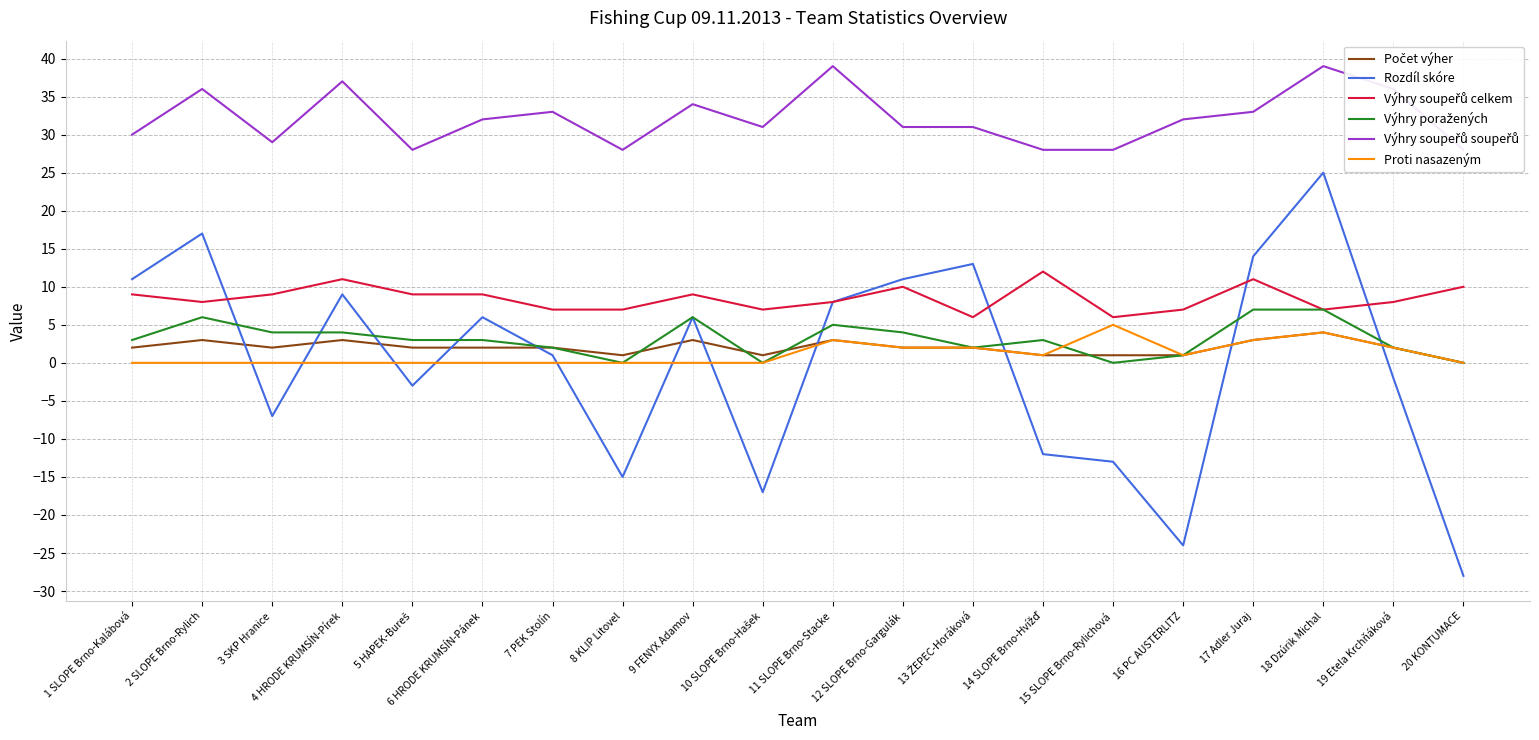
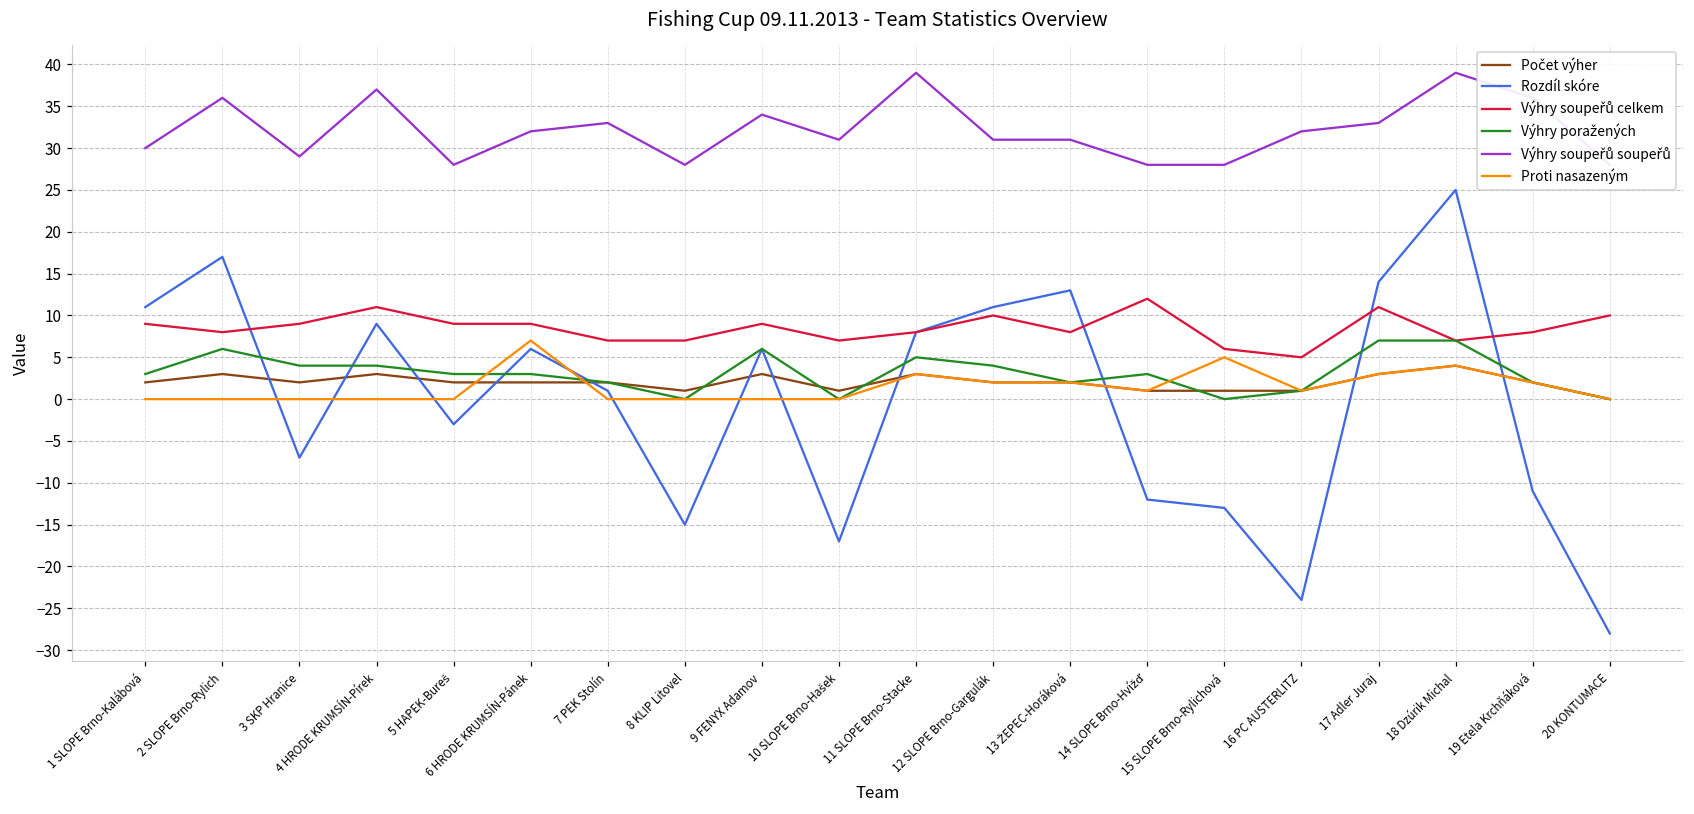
  {
    "Počet výher": {
      "1 SLOPE Brno-Kalábová": 2,
      "2 SLOPE Brno-Rylich": 3,
      "3 SKP Hranice": 2,
      "4 HRODE KRUMSÍN-Pírek": 3,
      "5 HAPEK-Bureš": 2,
      "6 HRODE KRUMSÍN-Pánek": 2,
      "8 KLIP Litovel": 1,
      "9 FENYX Adamov": 3,
      "10 SLOPE Brno-Hašek": 1,
      "15 SLOPE Brno-Rylichová": 1
    },
    "Rozdíl skóre": {
      "1 SLOPE Brno-Kalábová": 11,
      "2 SLOPE Brno-Rylich": 17,
      "3 SKP Hranice": -7,
      "4 HRODE KRUMSÍN-Pírek": 9,
      "5 HAPEK-Bureš": -3,
      "6 HRODE KRUMSÍN-Pánek": 6,
      "7 PEK Stolín": 1,
      "8 KLIP Litovel": -15,
      "10 SLOPE Brno-Hašek": -17,
      "12 SLOPE Brno-Gargulák": 11,
      "13 ŽEPEC-Horáková": 13,
      "14 SLOPE Brno-Hvížď": -12,
      "15 SLOPE Brno-Rylichová": -13,
      "16 PC AUSTERLITZ": -24,
      "17 Adler Juraj": 14,
      "18 Dzúrik Michal": 25,
-     "19 Etela Krchňáková": -2,
+     "19 Etela Krchňáková": -11,
      "20 KONTUMACE": -28
    },
    "Výhry soupeřů celkem": {
      "1 SLOPE Brno-Kalábová": 9,
      "2 SLOPE Brno-Rylich": 8,
      "3 SKP Hranice": 9,
      "4 HRODE KRUMSÍN-Pírek": 11,
      "5 HAPEK-Bureš": 9,
      "6 HRODE KRUMSÍN-Pánek": 9,
      "7 PEK Stolín": 7,
      "8 KLIP Litovel": 7,
      "9 FENYX Adamov": 9,
      "10 SLOPE Brno-Hašek": 7,
      "12 SLOPE Brno-Gargulák": 10,
-     "13 ŽEPEC-Horáková": 6,
+     "13 ŽEPEC-Horáková": 8,
      "14 SLOPE Brno-Hvížď": 12,
      "15 SLOPE Brno-Rylichová": 6,
-     "16 PC AUSTERLITZ": 7,
+     "16 PC AUSTERLITZ": 5,
      "17 Adler Juraj": 11,
      "19 Etela Krchňáková": 8,
      "20 KONTUMACE": 10
    },
    "Výhry poražených": {
      "1 SLOPE Brno-Kalábová": 3,
      "2 SLOPE Brno-Rylich": 6,
      "3 SKP Hranice": 4,
      "4 HRODE KRUMSÍN-Pírek": 4,
      "5 HAPEK-Bureš": 3,
      "6 HRODE KRUMSÍN-Pánek": 3,
      "11 SLOPE Brno-Stacke": 5,
      "12 SLOPE Brno-Gargulák": 4,
      "14 SLOPE Brno-Hvížď": 3,
      "15 SLOPE Brno-Rylichová": 0,
      "17 Adler Juraj": 7
    },
    "Výhry soupeřů soupeřů": {
      "1 SLOPE Brno-Kalábová": 30,
      "2 SLOPE Brno-Rylich": 36,
      "3 SKP Hranice": 29,
      "4 HRODE KRUMSÍN-Pírek": 37,
      "5 HAPEK-Bureš": 28,
      "6 HRODE KRUMSÍN-Pánek": 32,
      "7 PEK Stolín": 33,
      "8 KLIP Litovel": 28,
      "9 FENYX Adamov": 34,
      "10 SLOPE Brno-Hašek": 31,
      "11 SLOPE Brno-Stacke": 39,
      "12 SLOPE Brno-Gargulák": 31,
      "13 ŽEPEC-Horáková": 31,
      "14 SLOPE Brno-Hvížď": 28,
      "15 SLOPE Brno-Rylichová": 28,
      "16 PC AUSTERLITZ": 32,
      "17 Adler Juraj": 33,
      "18 Dzúrik Michal": 39
    },
    "Proti nasazeným": {
      "1 SLOPE Brno-Kalábová": 0,
      "2 SLOPE Brno-Rylich": 0,
      "3 SKP Hranice": 0,
      "4 HRODE KRUMSÍN-Pírek": 0,
      "5 HAPEK-Bureš": 0,
-     "6 HRODE KRUMSÍN-Pánek": 0,
+     "6 HRODE KRUMSÍN-Pánek": 7,
      "7 PEK Stolín": 0,
      "9 FENYX Adamov": 0,
      "15 SLOPE Brno-Rylichová": 5
    }
  }
